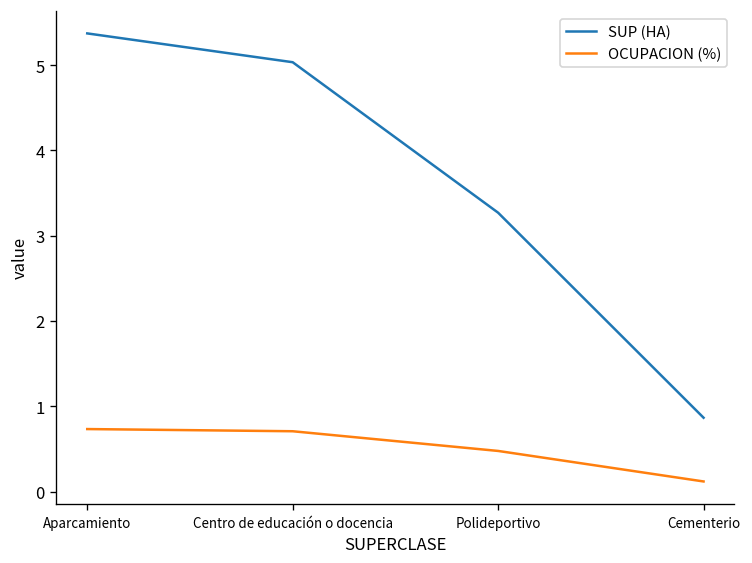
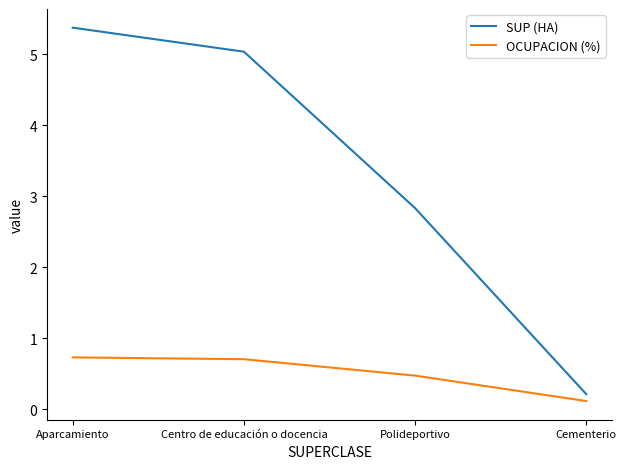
  {
    "SUP (HA)": {
      "Aparcamiento": 5.4,
      "Centro de educación o docencia": 5.0,
-     "Polideportivo": 3.3,
-     "Cementerio": 0.9
+     "Polideportivo": 2.8,
+     "Cementerio": 0.2
    },
    "OCUPACION (%)": {
      "Aparcamiento": 0.7,
      "Centro de educación o docencia": 0.7,
      "Polideportivo": 0.5,
      "Cementerio": 0.1
    }
  }
